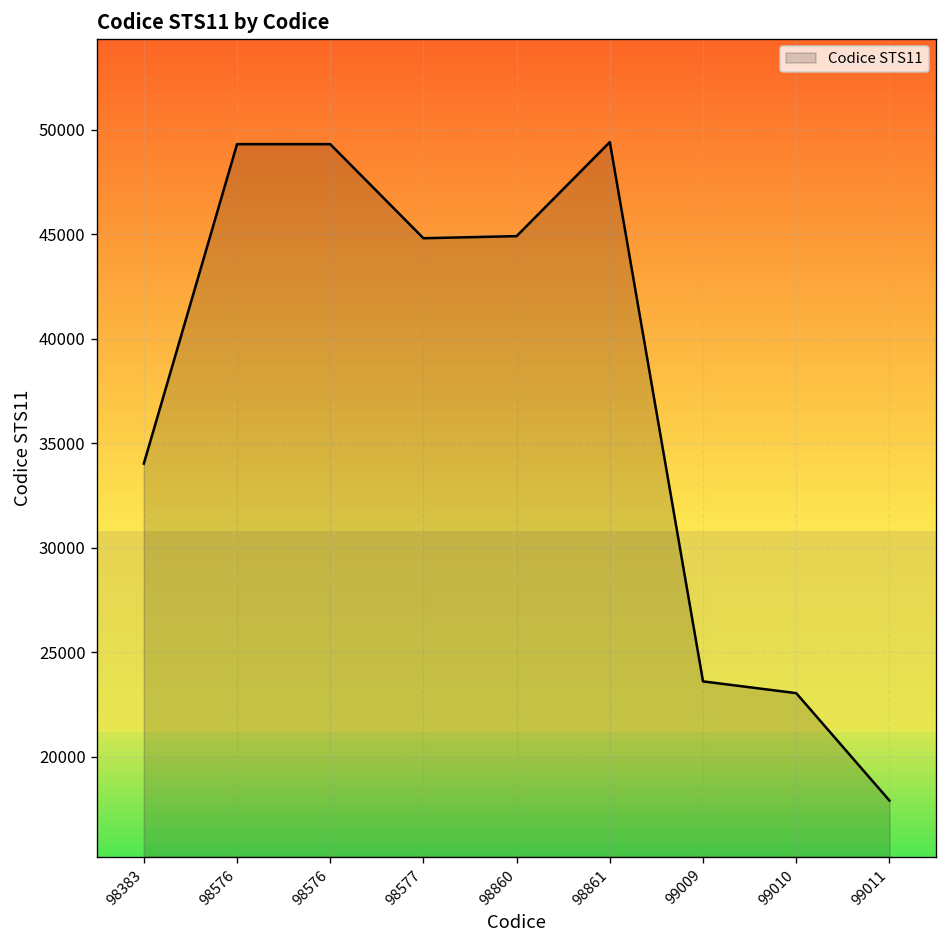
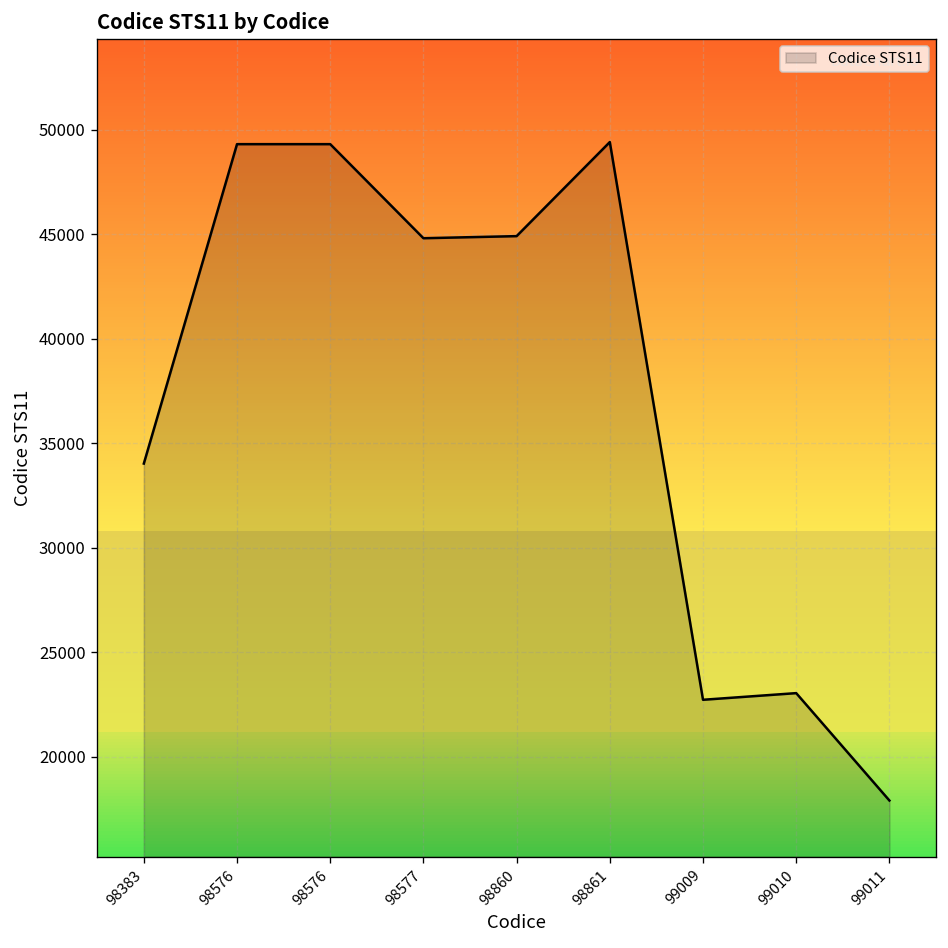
  {
    "98383": 34000,
    "98577": 44800,
    "98860": 44900,
    "98861": 49400,
-   "99009": 23600,
+   "99009": 22700,
    "99010": 23000,
    "99011": 17900
  }
